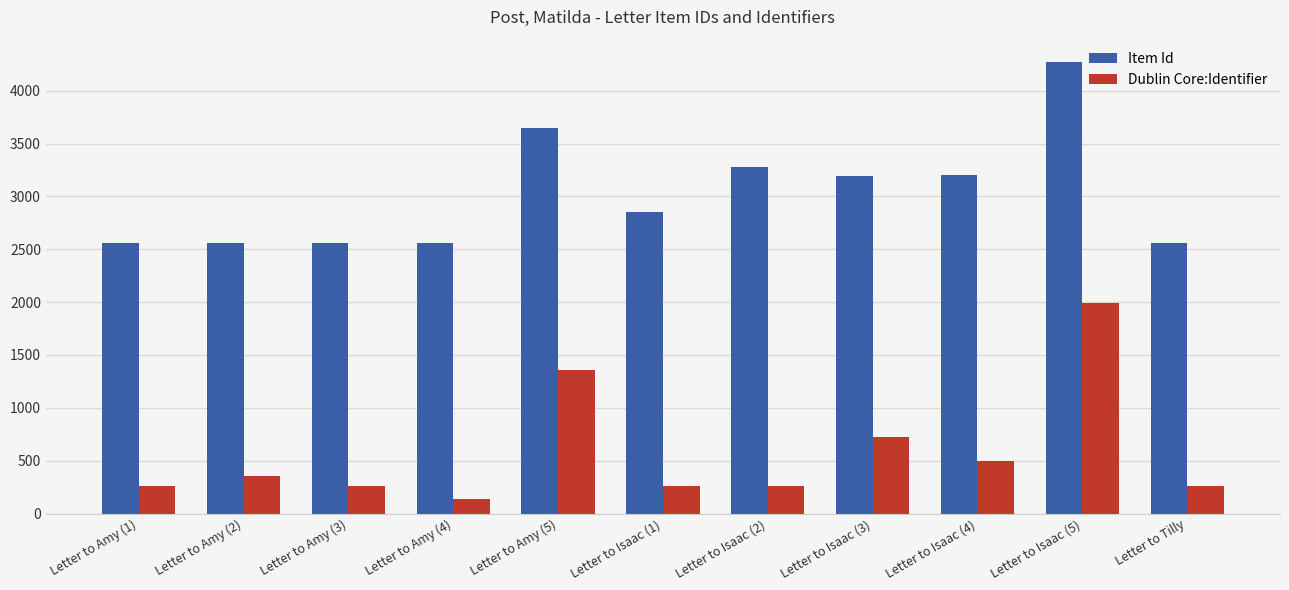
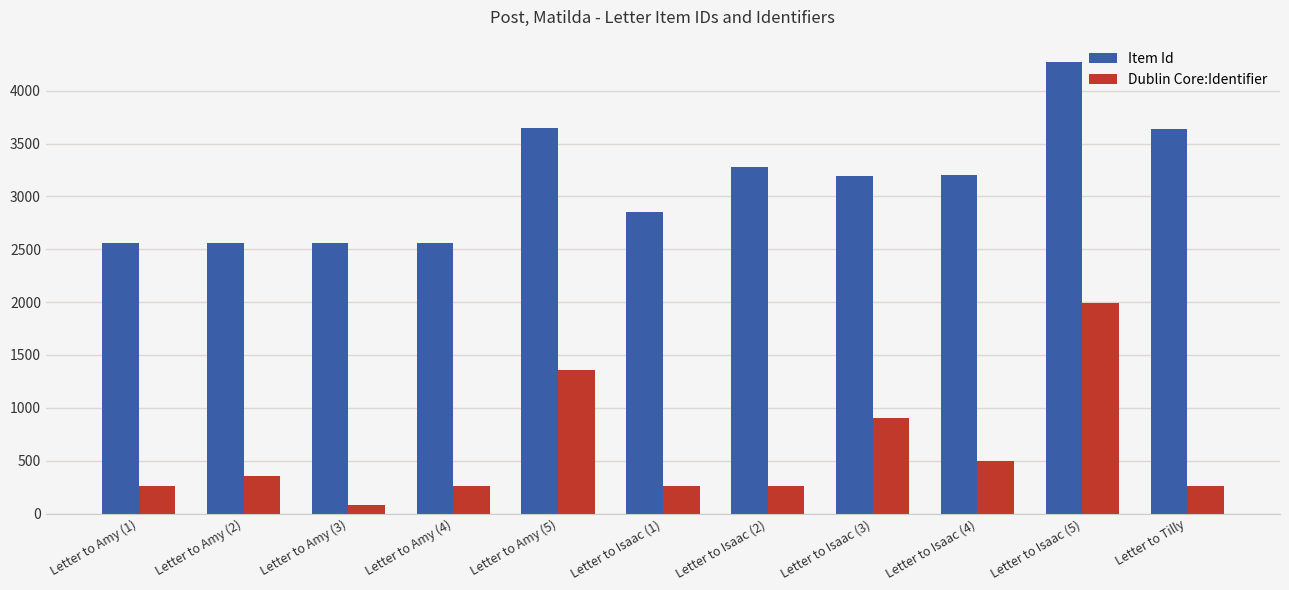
  {
    "Item Id": {
      "Letter to Amy (1)": 2560,
      "Letter to Amy (2)": 2560,
      "Letter to Amy (3)": 2560,
      "Letter to Amy (4)": 2560,
      "Letter to Amy (5)": 3650,
      "Letter to Isaac (1)": 2860,
      "Letter to Isaac (2)": 3280,
      "Letter to Isaac (3)": 3190,
      "Letter to Isaac (4)": 3200,
      "Letter to Isaac (5)": 4270,
-     "Letter to Tilly": 2560
+     "Letter to Tilly": 3640
    },
    "Dublin Core:Identifier": {
      "Letter to Amy (1)": 260,
      "Letter to Amy (2)": 360,
-     "Letter to Amy (3)": 260,
-     "Letter to Amy (4)": 140,
+     "Letter to Amy (3)": 80,
+     "Letter to Amy (4)": 260,
      "Letter to Amy (5)": 1360,
      "Letter to Isaac (1)": 260,
      "Letter to Isaac (2)": 260,
-     "Letter to Isaac (3)": 720,
+     "Letter to Isaac (3)": 900,
      "Letter to Isaac (4)": 490,
      "Letter to Isaac (5)": 2000,
      "Letter to Tilly": 260
    }
  }
